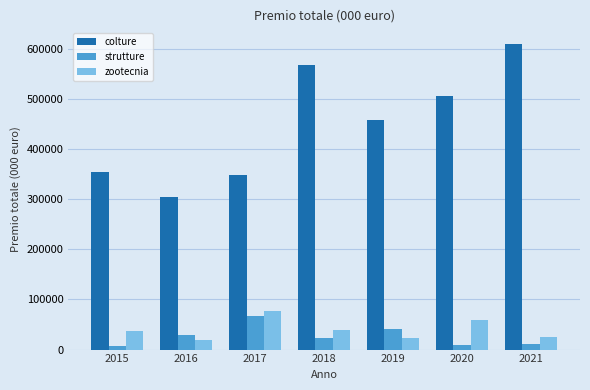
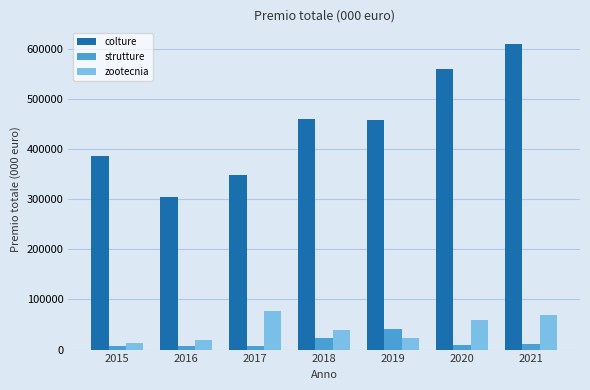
  {
    "colture": {
-     "2015": 350000,
+     "2015": 390000,
      "2016": 310000,
      "2017": 350000,
-     "2018": 570000,
+     "2018": 460000,
      "2019": 460000,
-     "2020": 510000,
+     "2020": 560000,
      "2021": 610000
    },
    "strutture": {
      "2015": 10000,
-     "2016": 30000,
-     "2017": 70000,
+     "2016": 10000,
+     "2017": 10000,
      "2018": 20000,
      "2019": 40000,
      "2020": 10000,
      "2021": 10000
    },
    "zootecnia": {
-     "2015": 40000,
+     "2015": 10000,
      "2016": 20000,
      "2017": 80000,
      "2018": 40000,
      "2019": 20000,
      "2020": 60000,
-     "2021": 30000
+     "2021": 70000
    }
  }
